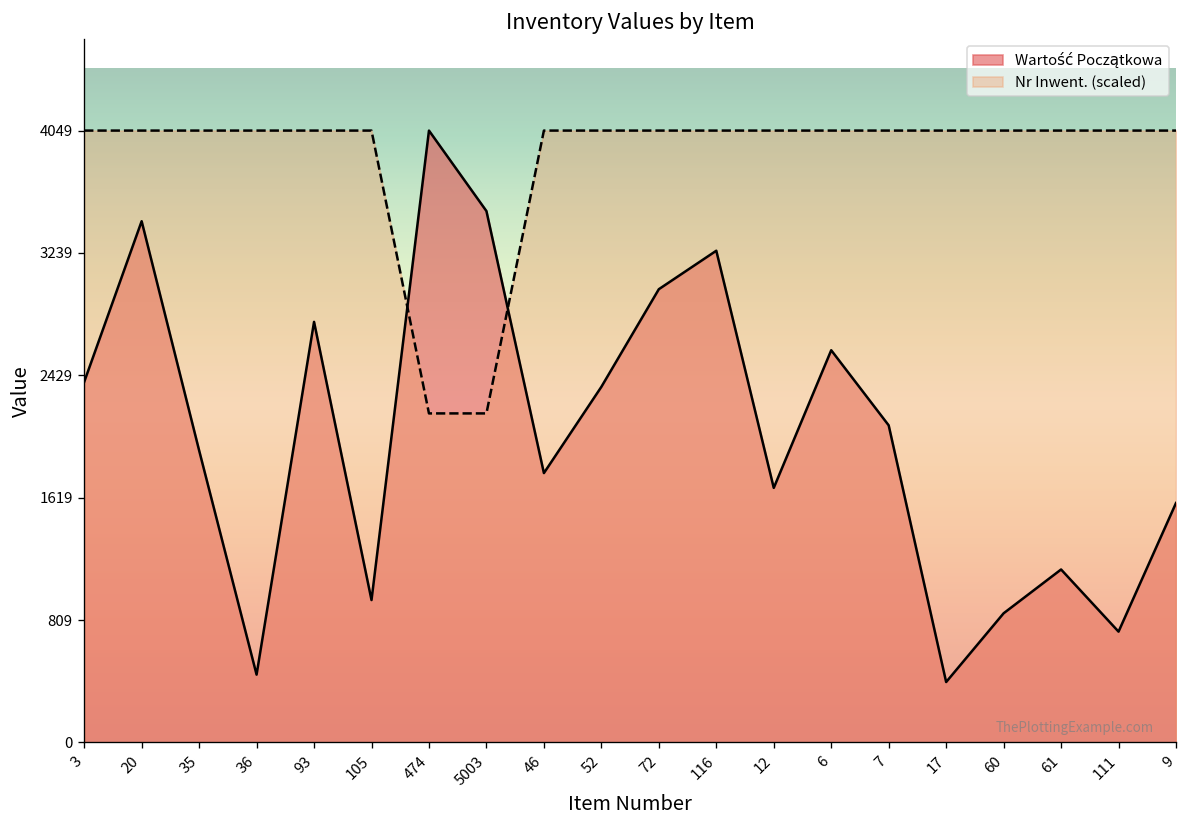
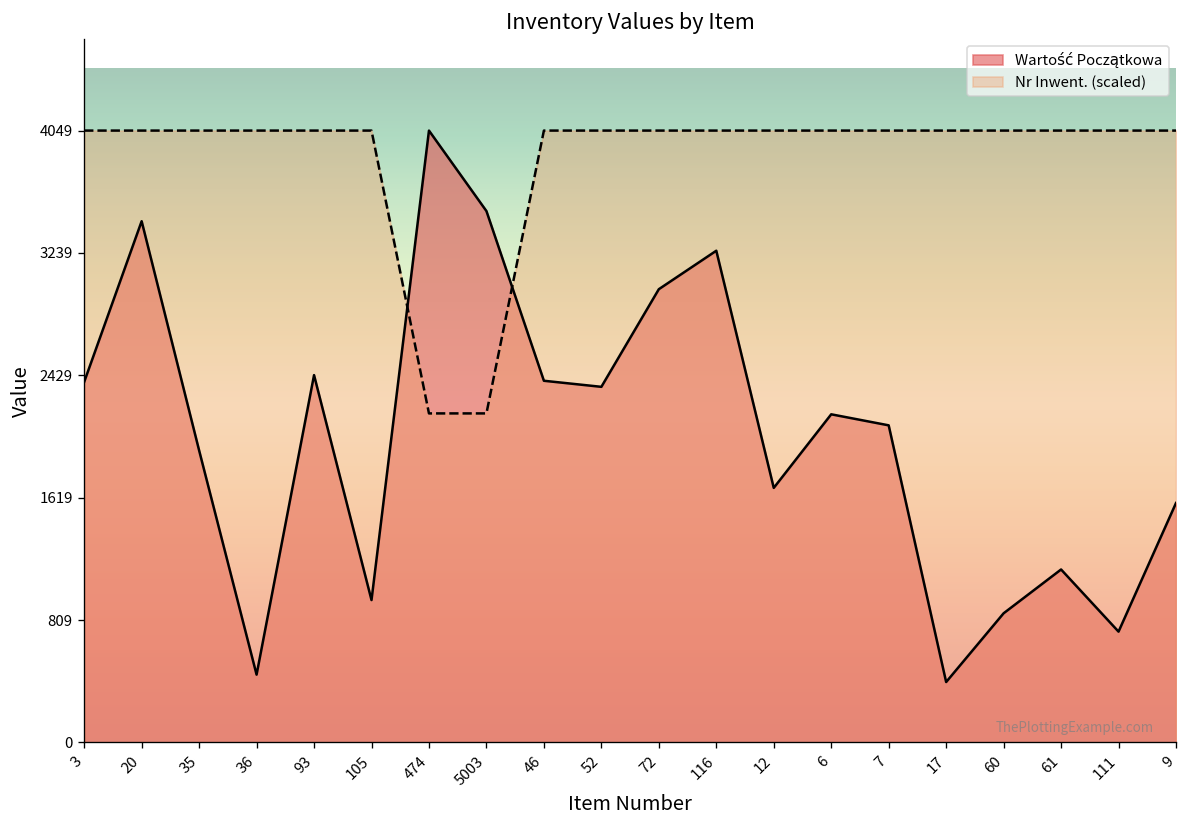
  {
    "Wartość Początkowa": {
      "3": 2390,
      "20": 3450,
      "35": 1930,
      "36": 450,
-     "93": 2780,
+     "93": 2430,
      "105": 940,
      "474": 4050,
      "5003": 3520,
-     "46": 1780,
+     "46": 2390,
      "52": 2350,
      "72": 3000,
      "116": 3250,
      "12": 1690,
-     "6": 2600,
+     "6": 2170,
      "7": 2100,
      "17": 400,
      "60": 860,
      "61": 1150,
      "111": 730,
      "9": 1580
    },
    "Nr Inwent. (scaled)": {
      "3": 4050,
      "20": 4050,
      "35": 4050,
      "36": 4050,
      "93": 4050,
      "105": 4050,
      "474": 2180,
      "5003": 2180,
      "46": 4050,
      "52": 4050,
      "72": 4050,
      "116": 4050,
      "12": 4050,
      "6": 4050,
      "7": 4050,
      "17": 4050,
      "60": 4050,
      "61": 4050,
      "111": 4050,
      "9": 4050
    }
  }
